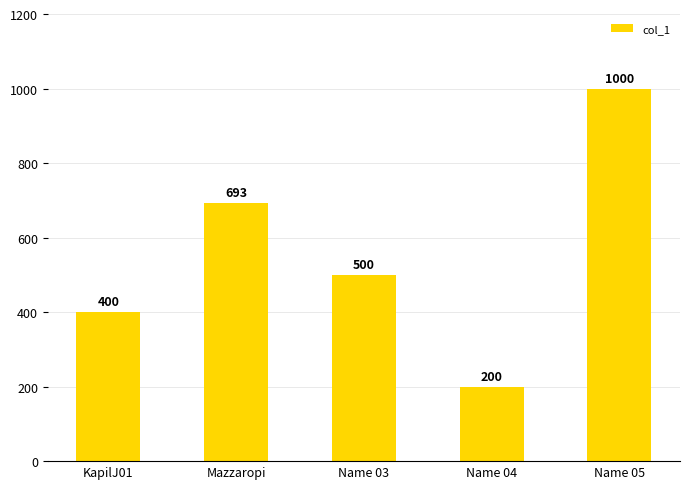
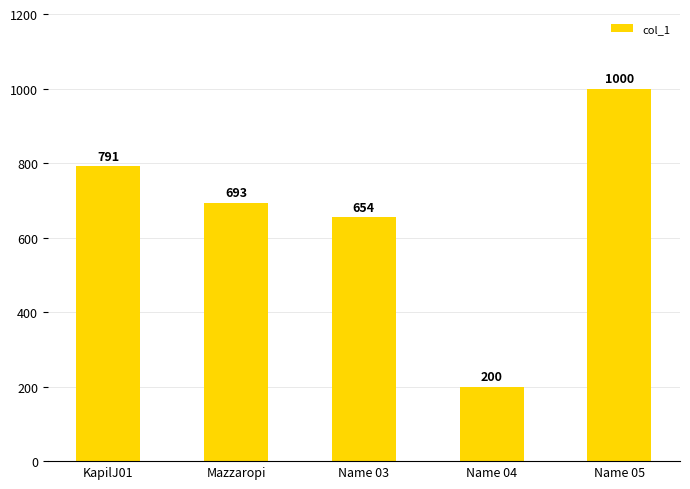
  {
-   "KapilJ01": 400,
+   "KapilJ01": 791,
    "Mazzaropi": 693,
-   "Name 03": 500,
+   "Name 03": 654,
    "Name 04": 200,
    "Name 05": 1000
  }
